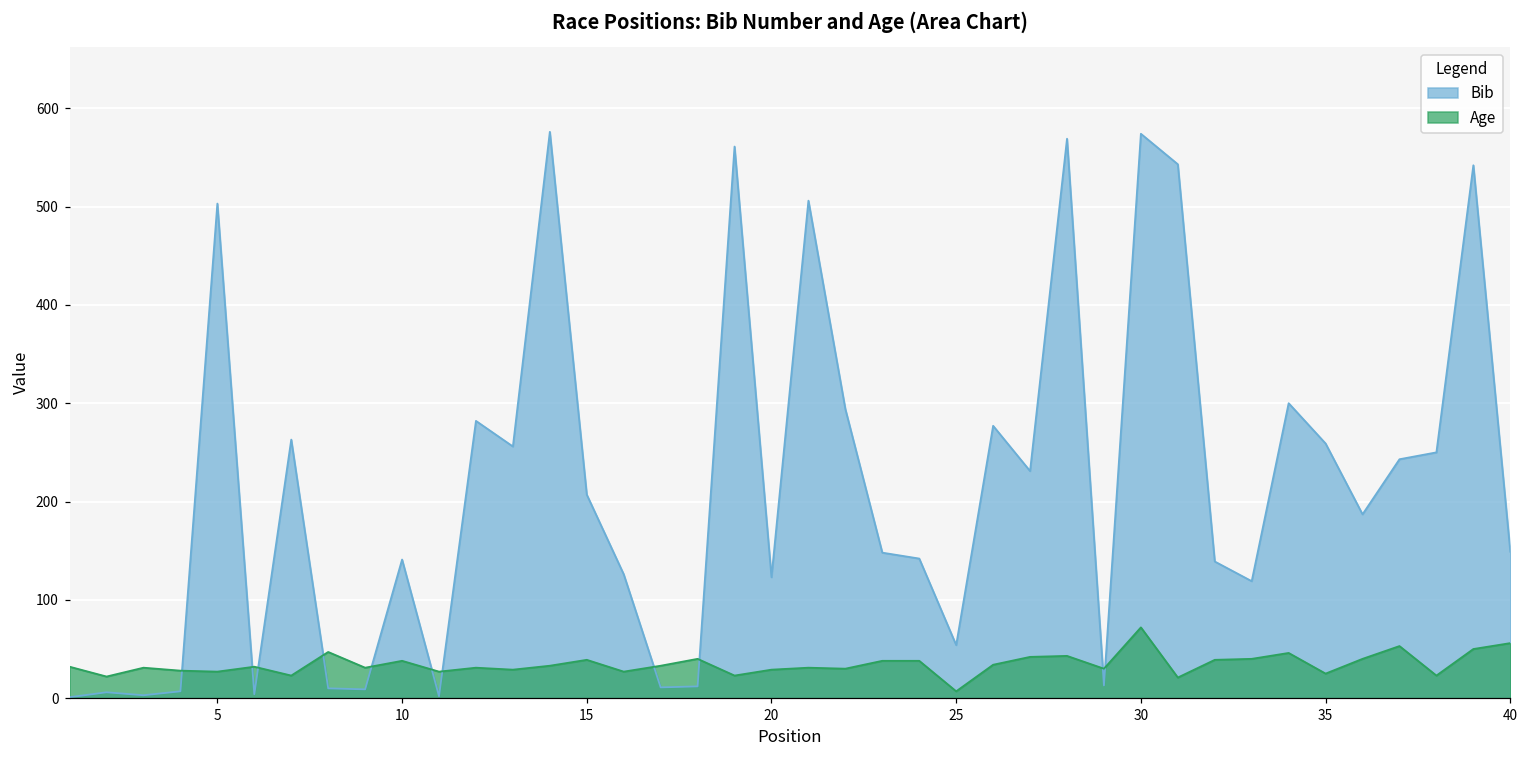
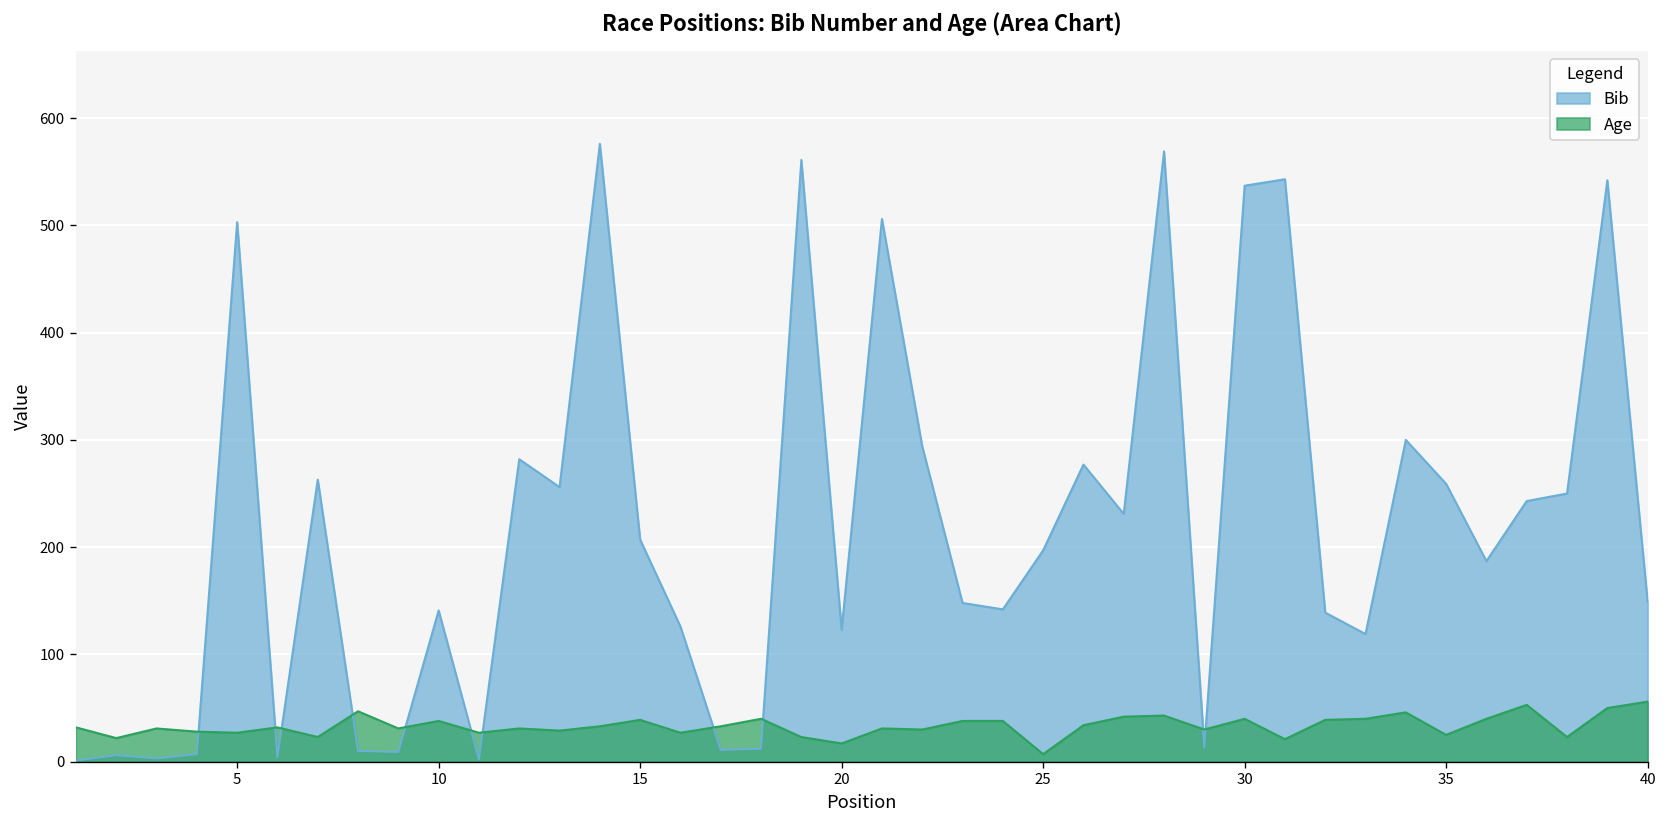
  {
    "Bib": {
      "5": 500,
      "10": 140,
      "15": 210,
      "20": 120,
-     "25": 50,
-     "30": 570,
+     "25": 200,
+     "30": 540,
      "35": 260,
      "40": 150
    },
    "Age": {
      "5": 30,
      "10": 40,
      "15": 40,
-     "20": 30,
+     "20": 20,
      "25": 10,
-     "30": 70,
+     "30": 40,
      "35": 30,
      "40": 60
    }
  }
